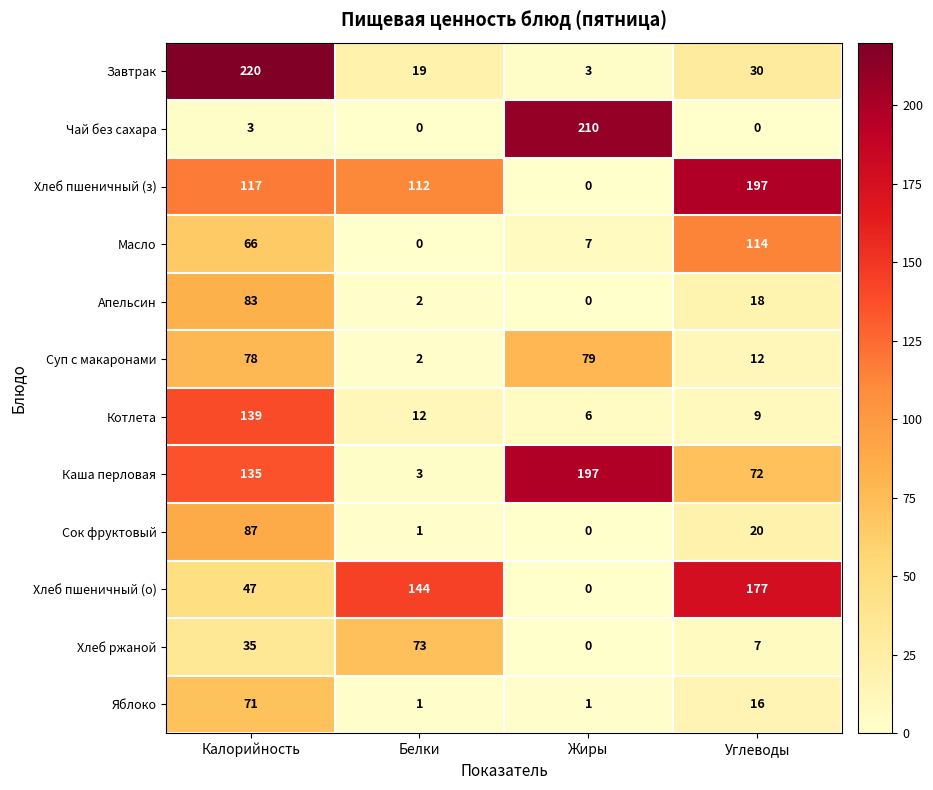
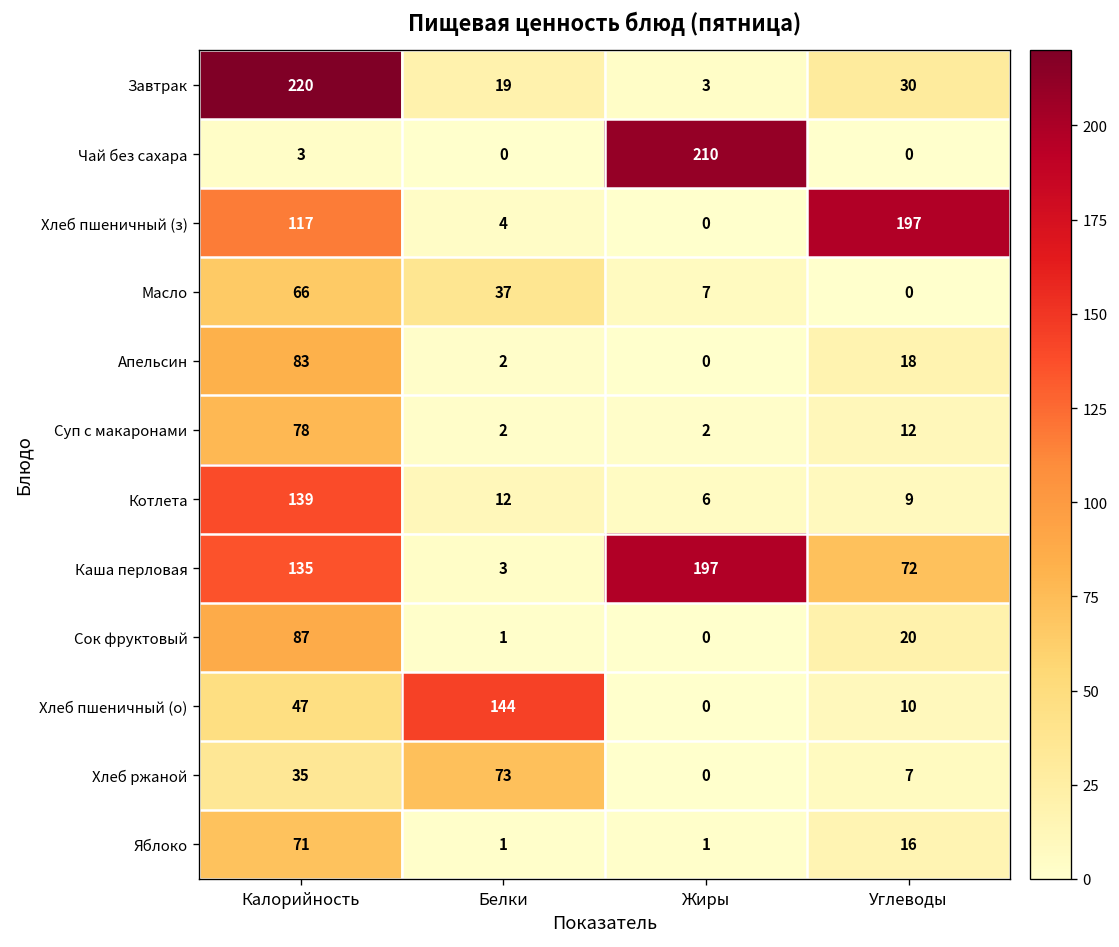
  {
    "Завтрак": {
      "Калорийность": 220,
      "Белки": 19,
      "Жиры": 3,
      "Углеводы": 30
    },
    "Чай без сахара": {
      "Калорийность": 3,
      "Белки": 0,
      "Жиры": 210,
      "Углеводы": 0
    },
    "Хлеб пшеничный (з)": {
      "Калорийность": 117,
-     "Белки": 112,
+     "Белки": 4,
      "Жиры": 0,
      "Углеводы": 197
    },
    "Масло": {
      "Калорийность": 66,
-     "Белки": 0,
+     "Белки": 37,
      "Жиры": 7,
-     "Углеводы": 114
+     "Углеводы": 0
    },
    "Апельсин": {
      "Калорийность": 83,
      "Белки": 2,
      "Жиры": 0,
      "Углеводы": 18
    },
    "Суп с макаронами": {
      "Калорийность": 78,
      "Белки": 2,
-     "Жиры": 79,
+     "Жиры": 2,
      "Углеводы": 12
    },
    "Котлета": {
      "Калорийность": 139,
      "Белки": 12,
      "Жиры": 6,
      "Углеводы": 9
    },
    "Каша перловая": {
      "Калорийность": 135,
      "Белки": 3,
      "Жиры": 197,
      "Углеводы": 72
    },
    "Сок фруктовый": {
      "Калорийность": 87,
      "Белки": 1,
      "Жиры": 0,
      "Углеводы": 20
    },
    "Хлеб пшеничный (о)": {
      "Калорийность": 47,
      "Белки": 144,
      "Жиры": 0,
-     "Углеводы": 177
+     "Углеводы": 10
    },
    "Хлеб ржаной": {
      "Калорийность": 35,
      "Белки": 73,
      "Жиры": 0,
      "Углеводы": 7
    },
    "Яблоко": {
      "Калорийность": 71,
      "Белки": 1,
      "Жиры": 1,
      "Углеводы": 16
    }
  }
